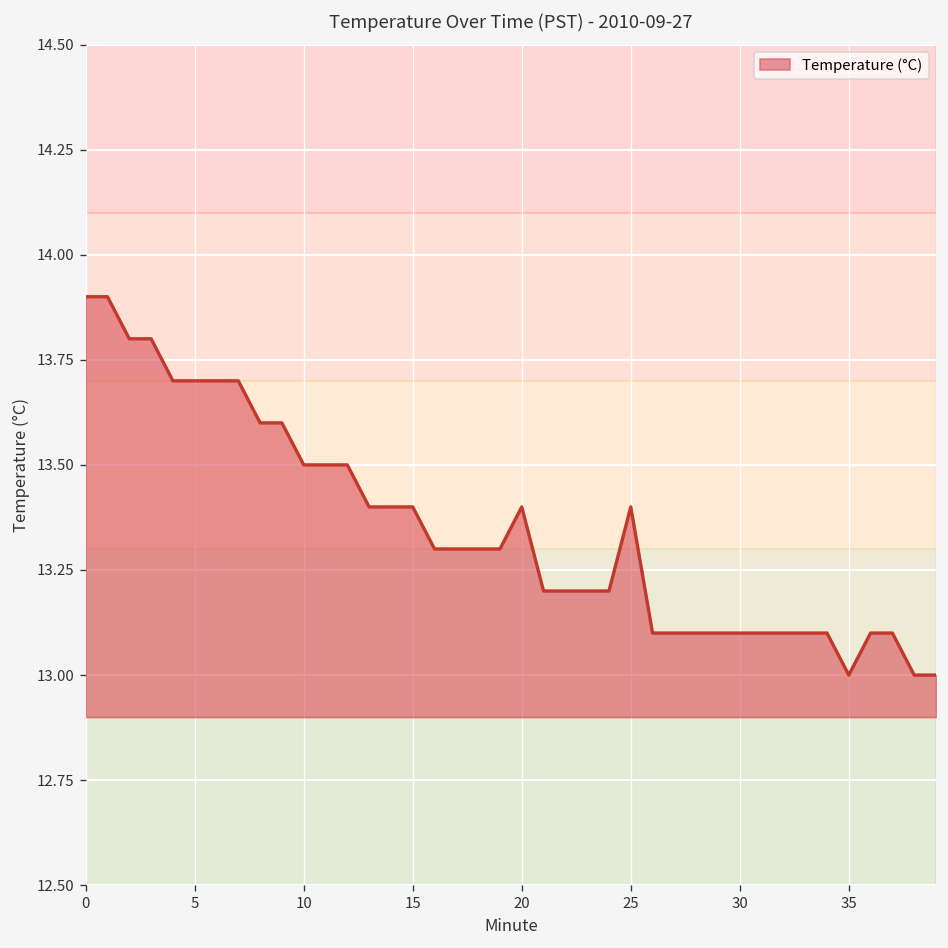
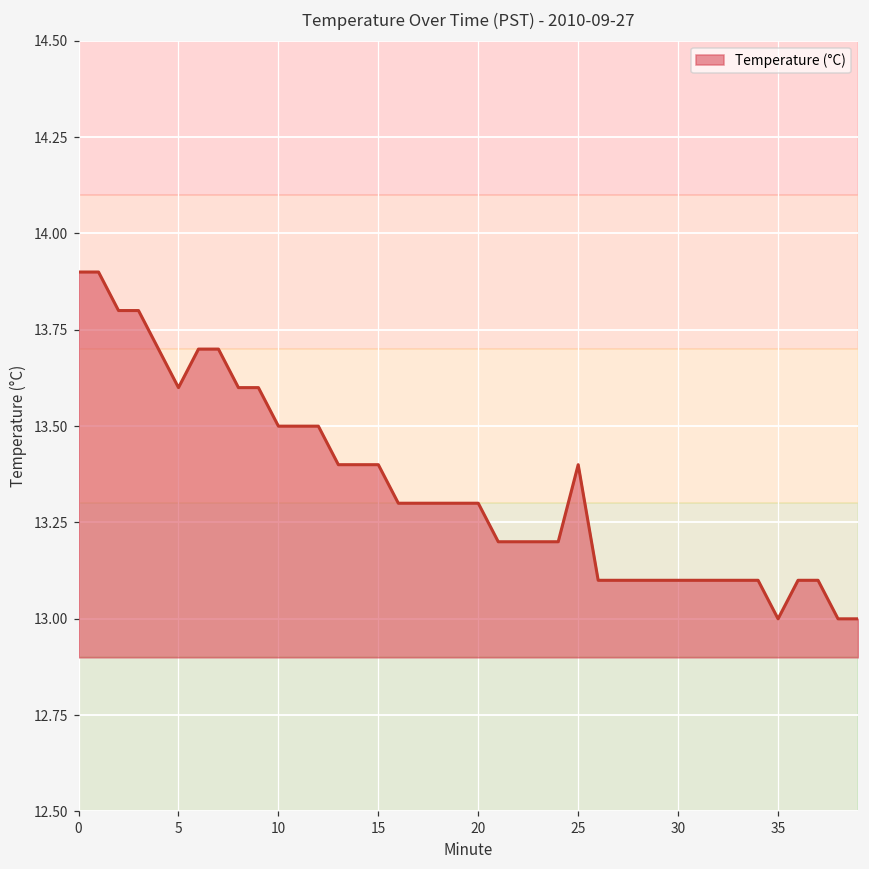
  {
    "0": 13.9,
-   "5": 13.7,
+   "5": 13.6,
    "10": 13.5,
    "15": 13.4,
-   "20": 13.4,
+   "20": 13.3,
    "25": 13.4,
    "30": 13.1,
    "35": 13.0
  }
